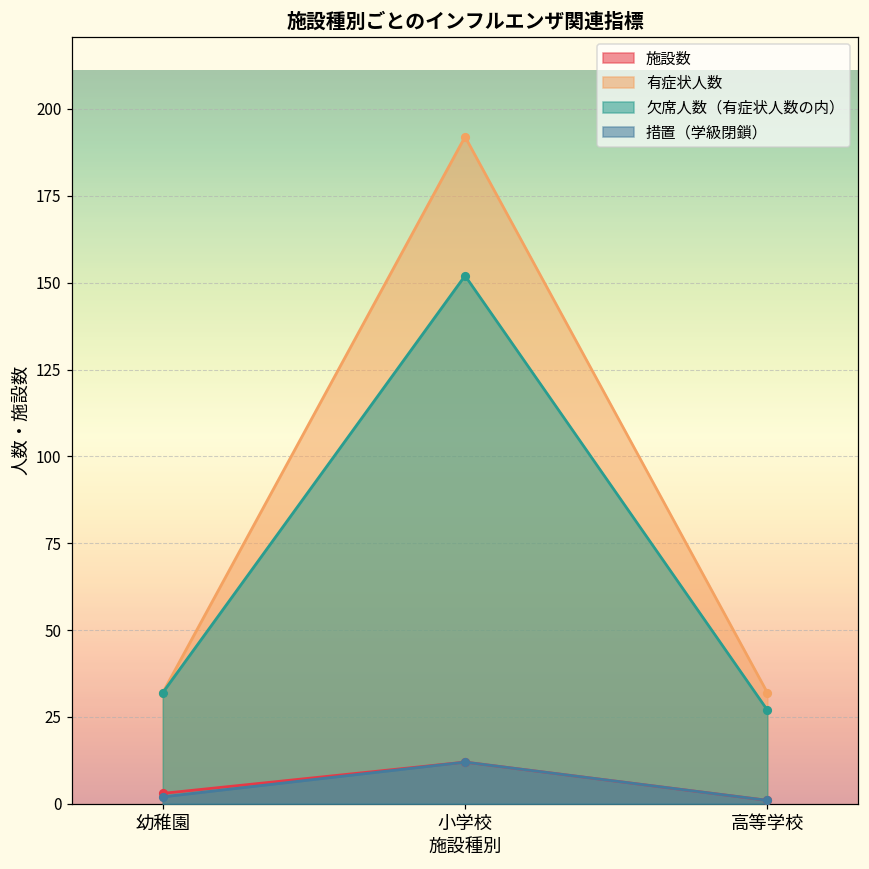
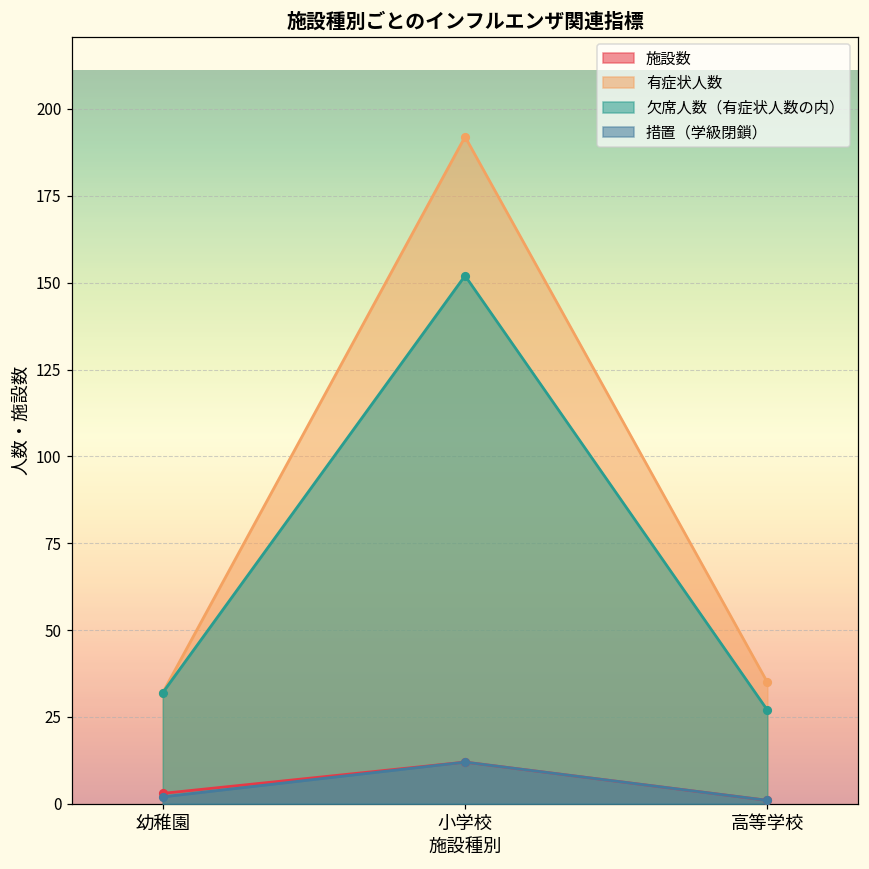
  {
    "施設数": {
      "幼稚園": 3
    },
    "有症状人数": {
      "小学校": 192,
-     "高等学校": 32
+     "高等学校": 35
    }
  }
